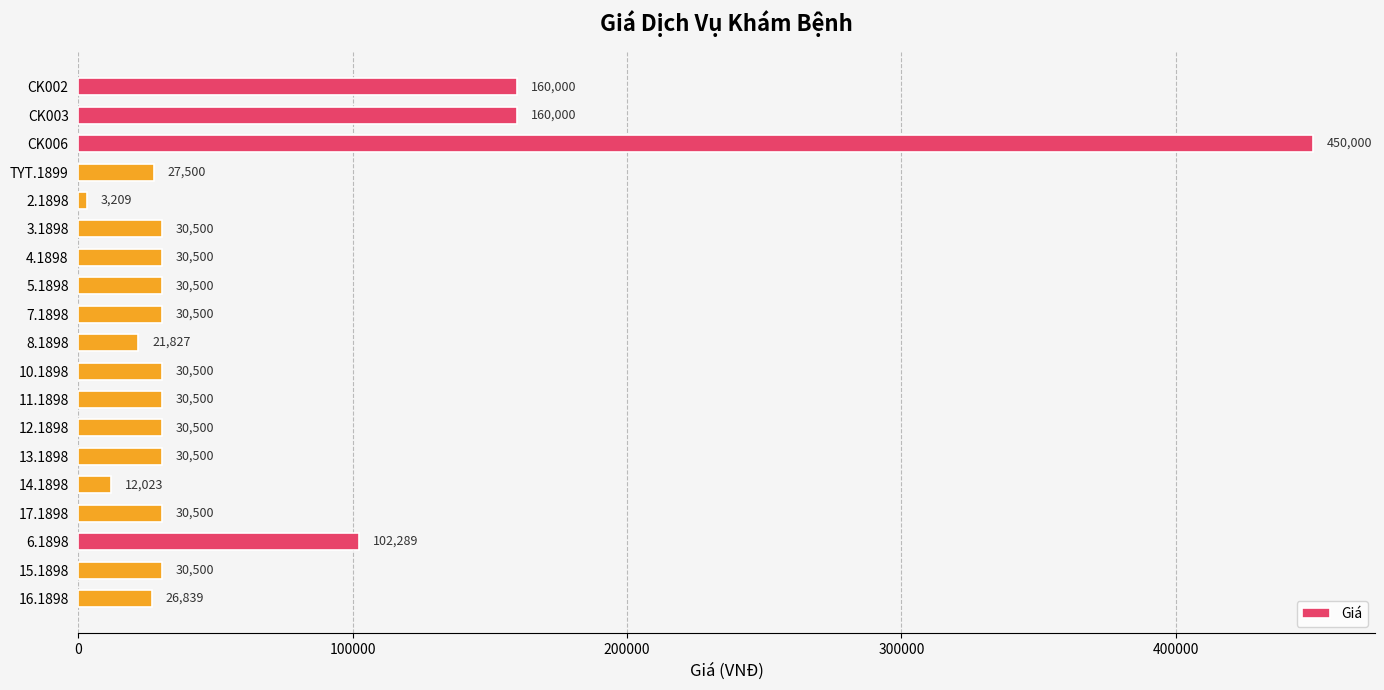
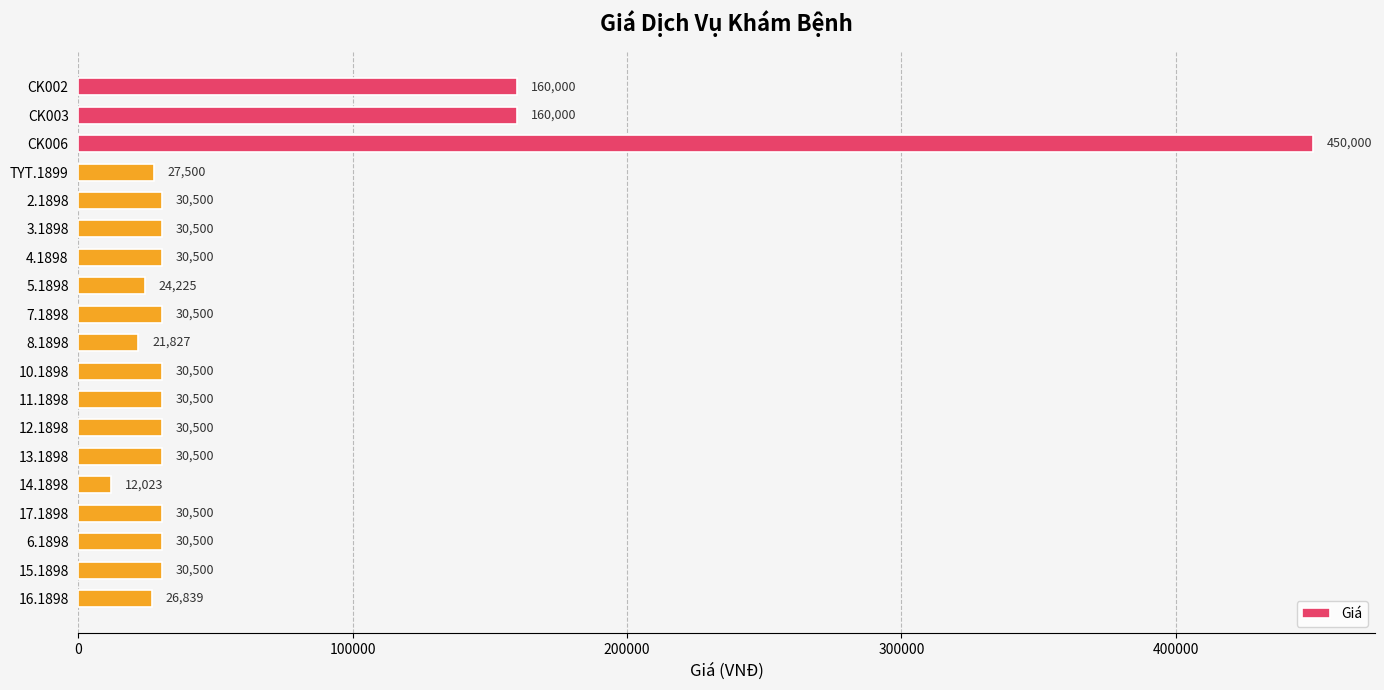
  {
    "CK002": "160,000",
    "CK003": "160,000",
    "CK006": "450,000",
    "TYT.1899": "27,500",
-   "2.1898": "3,209",
+   "2.1898": "30,500",
    "3.1898": "30,500",
    "4.1898": "30,500",
-   "5.1898": "30,500",
+   "5.1898": "24,225",
    "7.1898": "30,500",
    "8.1898": "21,827",
    "10.1898": "30,500",
    "11.1898": "30,500",
    "12.1898": "30,500",
    "13.1898": "30,500",
    "14.1898": "12,023",
    "17.1898": "30,500",
-   "6.1898": "102,289",
+   "6.1898": "30,500",
    "15.1898": "30,500",
    "16.1898": "26,839"
  }
